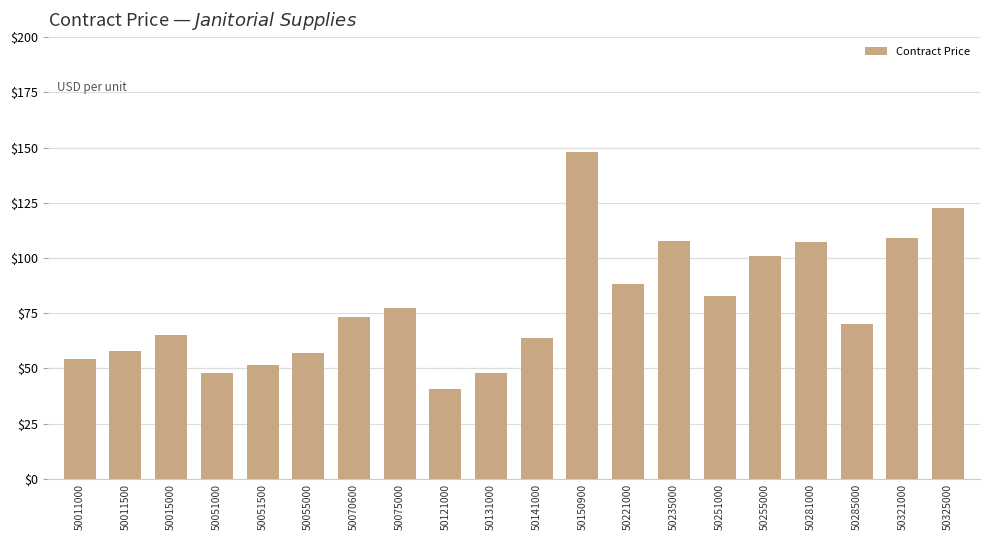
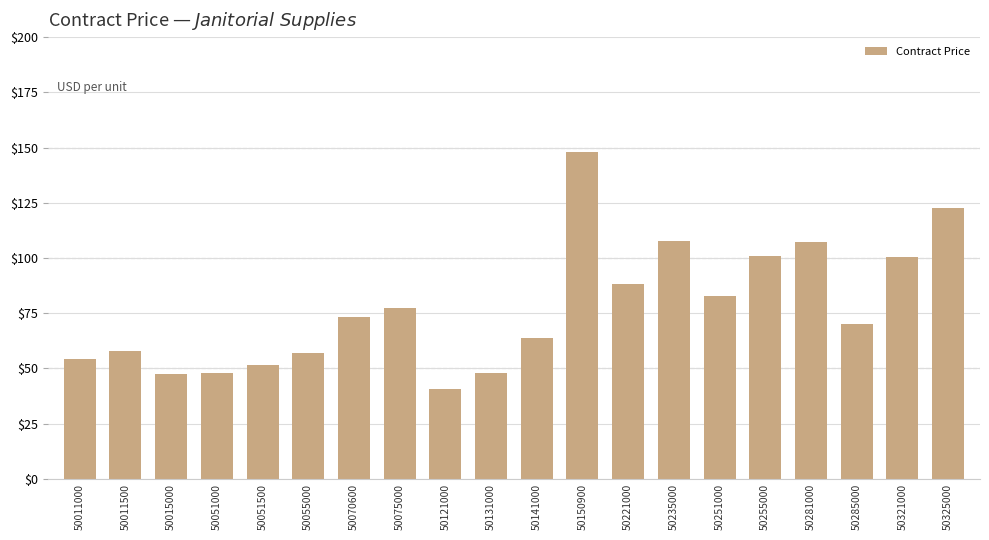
  {
    "50011000": "$54",
    "50011500": "$58",
-   "50015000": "$65",
+   "50015000": "$48",
    "50051000": "$48",
    "50051500": "$52",
    "50055000": "$57",
    "50070600": "$73",
    "50075000": "$78",
    "50121000": "$40",
    "50131000": "$48",
    "50141000": "$64",
    "50150900": "$148",
    "50221000": "$88",
    "50235000": "$108",
    "50251000": "$83",
    "50255000": "$101",
    "50281000": "$107",
    "50285000": "$70",
-   "50321000": "$109",
+   "50321000": "$100",
    "50325000": "$123"
  }
